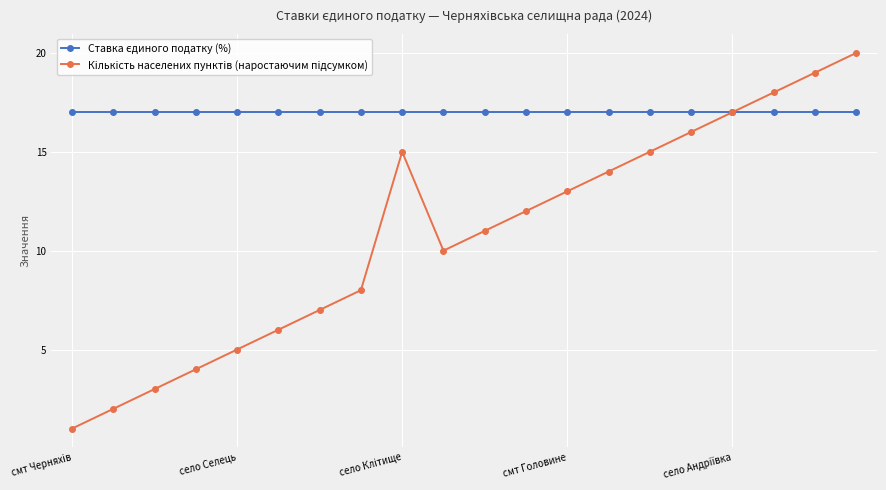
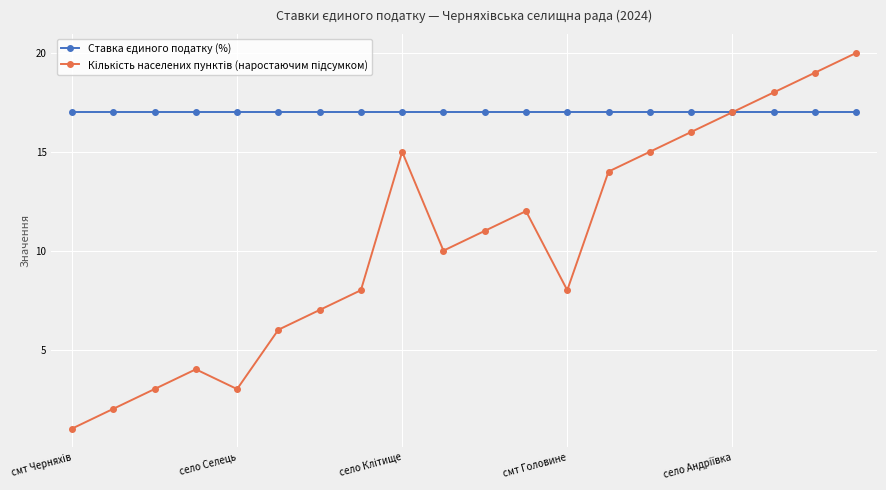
  {
    "Ставка єдиного податку (%)": {
      "смт Черняхів": 17,
      "село Селець": 17,
      "село Клітище": 17,
      "смт Головине": 17
    },
    "Кількість населених пунктів (наростаючим підсумком)": {
      "смт Черняхів": 1,
-     "село Селець": 5,
+     "село Селець": 3,
      "село Клітище": 15,
-     "смт Головине": 13
+     "смт Головине": 8
    }
  }
